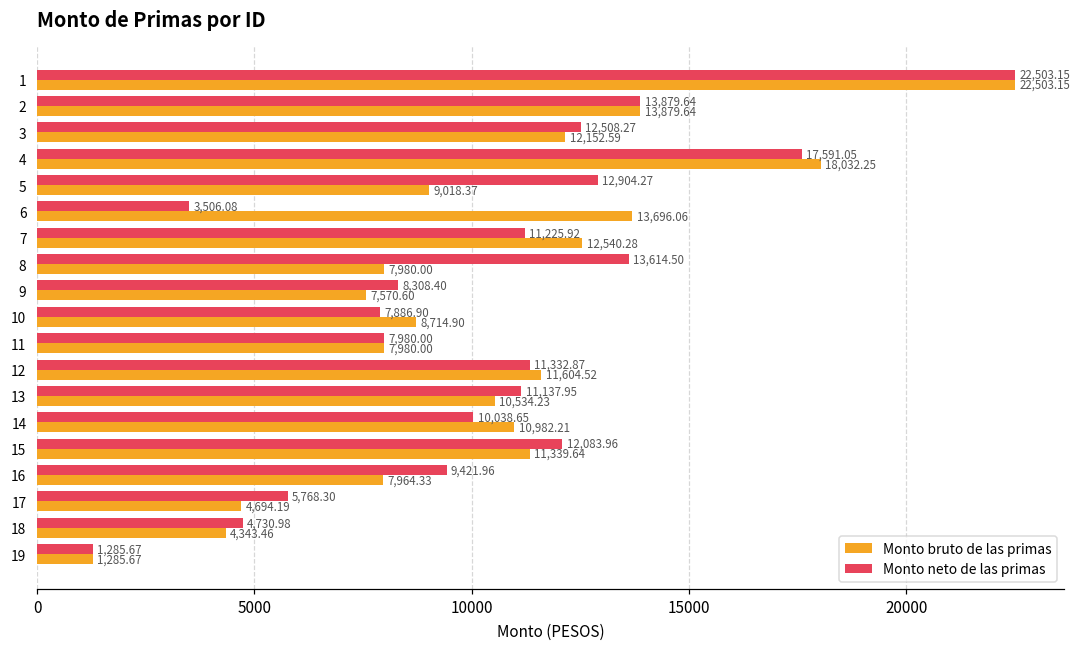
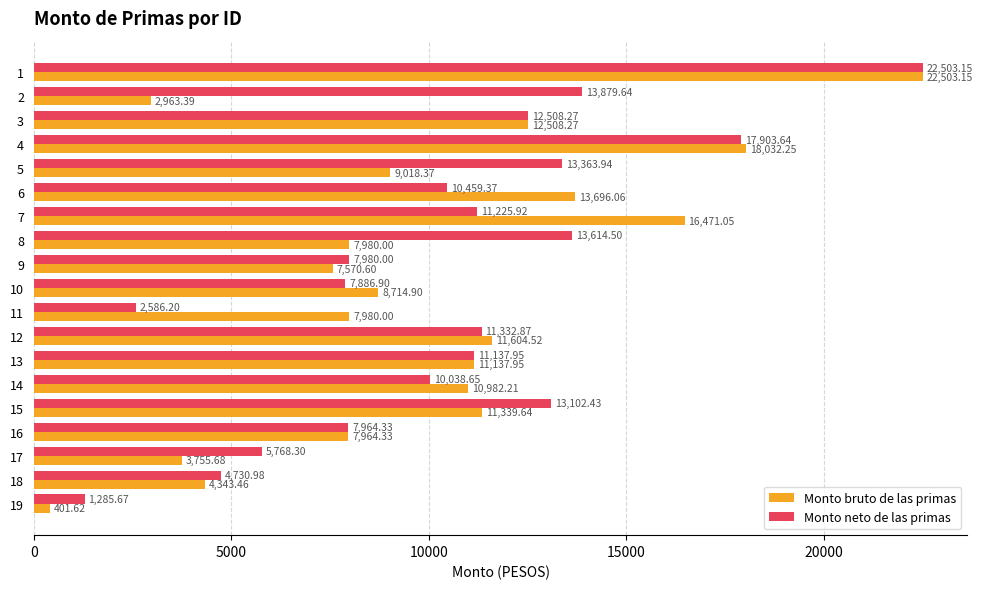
  {
    "Monto bruto de las primas": {
      "1": "22,503.15",
-     "2": "13,879.64",
-     "3": "12,152.59",
+     "2": "2,963.39",
+     "3": "12,508.27",
      "4": "18,032.25",
      "5": "9,018.37",
      "6": "13,696.06",
-     "7": "12,540.28",
+     "7": "16,471.05",
      "8": "7,980.00",
      "9": "7,570.60",
      "10": "8,714.90",
      "11": "7,980.00",
      "12": "11,604.52",
-     "13": "10,534.23",
+     "13": "11,137.95",
      "14": "10,982.21",
      "15": "11,339.64",
      "16": "7,964.33",
-     "17": "4,694.19",
+     "17": "3,755.68",
      "18": "4,343.46",
-     "19": "1,285.67"
+     "19": "401.62"
    },
    "Monto neto de las primas": {
      "1": "22,503.15",
      "2": "13,879.64",
      "3": "12,508.27",
-     "4": "17,591.05",
-     "5": "12,904.27",
-     "6": "3,506.08",
+     "4": "17,903.64",
+     "5": "13,363.94",
+     "6": "10,459.37",
      "7": "11,225.92",
      "8": "13,614.50",
-     "9": "8,308.40",
+     "9": "7,980.00",
      "10": "7,886.90",
-     "11": "7,980.00",
+     "11": "2,586.20",
      "12": "11,332.87",
      "13": "11,137.95",
      "14": "10,038.65",
-     "15": "12,083.96",
-     "16": "9,421.96",
+     "15": "13,102.43",
+     "16": "7,964.33",
      "17": "5,768.30",
      "18": "4,730.98",
      "19": "1,285.67"
    }
  }
